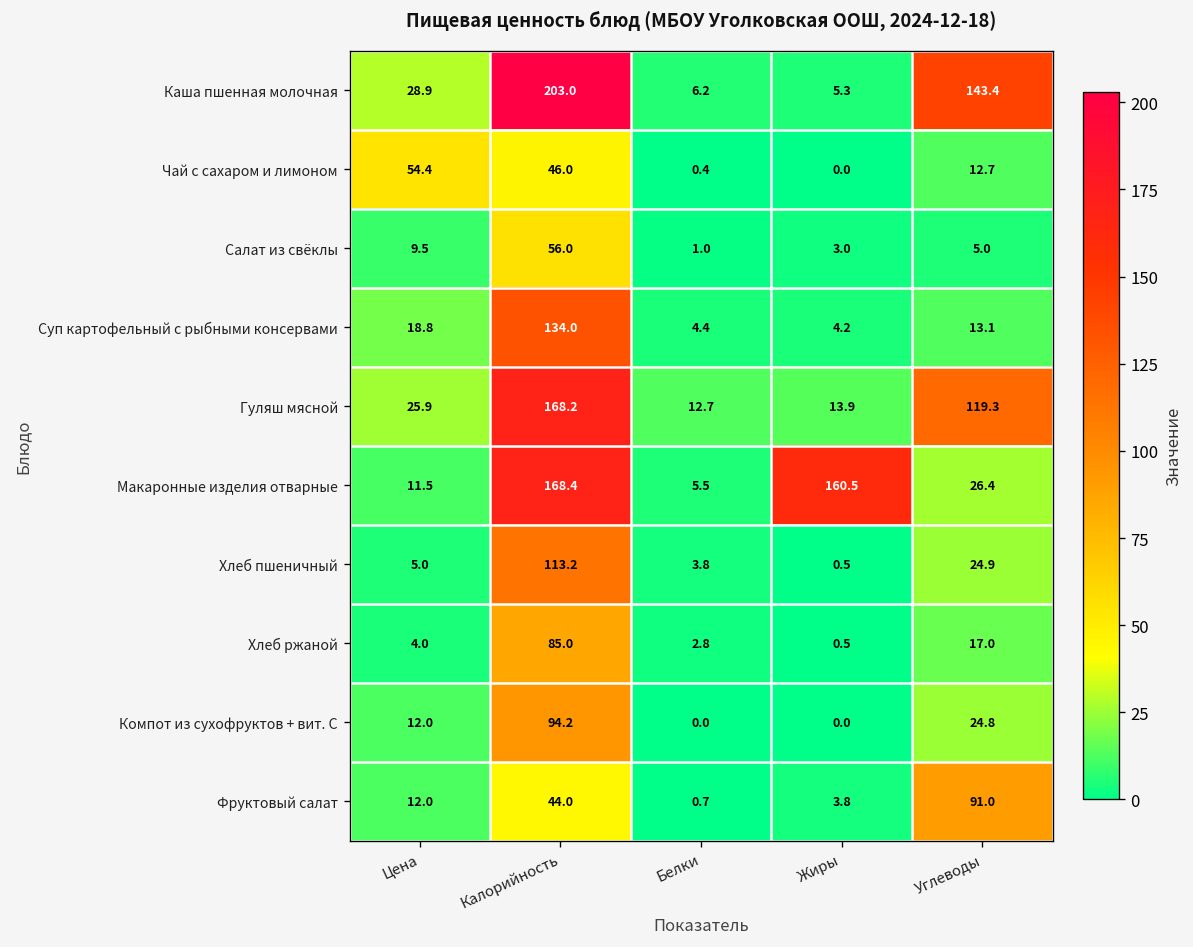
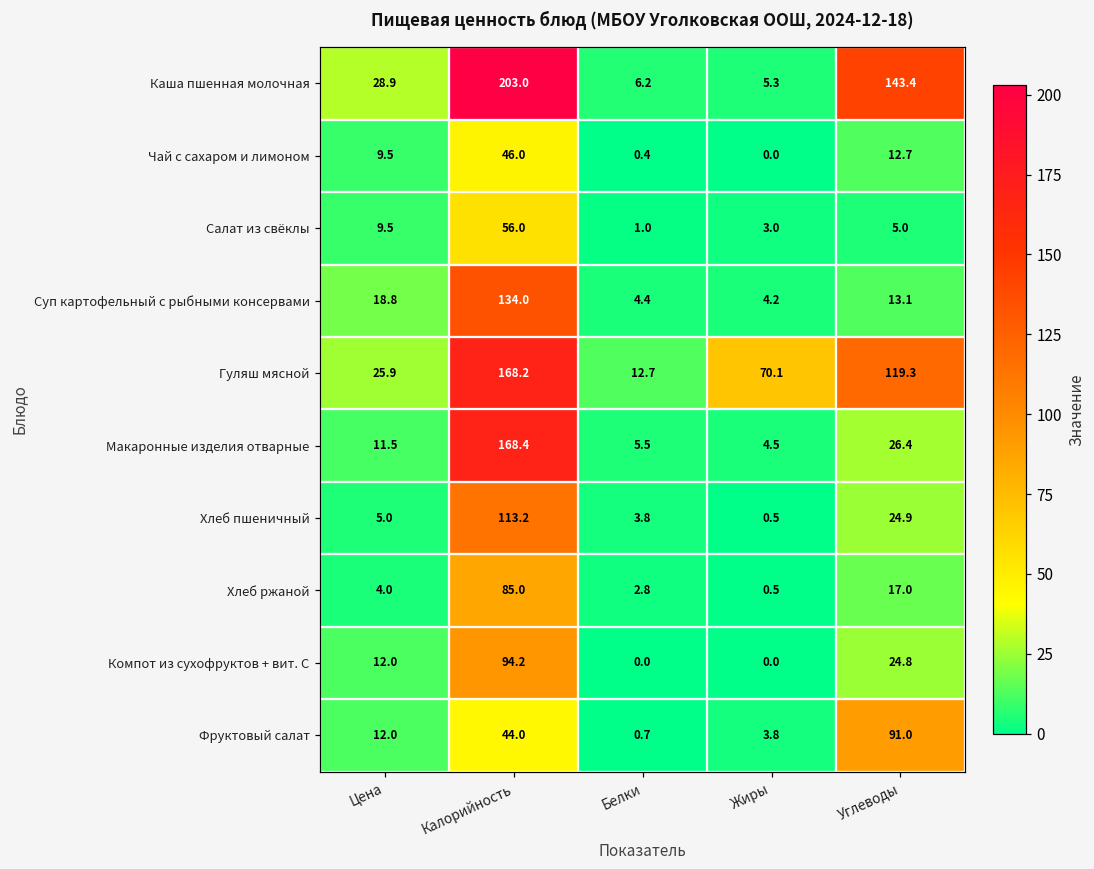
  {
    "Каша пшенная молочная": {
      "Цена": 28.9,
      "Калорийность": 203.0,
      "Белки": 6.2,
      "Жиры": 5.3,
      "Углеводы": 143.4
    },
    "Чай с сахаром и лимоном": {
-     "Цена": 54.4,
+     "Цена": 9.5,
      "Калорийность": 46.0,
      "Белки": 0.4,
      "Жиры": 0.0,
      "Углеводы": 12.7
    },
    "Салат из свёклы": {
      "Цена": 9.5,
      "Калорийность": 56.0,
      "Белки": 1.0,
      "Жиры": 3.0,
      "Углеводы": 5.0
    },
    "Суп картофельный с рыбными консервами": {
      "Цена": 18.8,
      "Калорийность": 134.0,
      "Белки": 4.4,
      "Жиры": 4.2,
      "Углеводы": 13.1
    },
    "Гуляш мясной": {
      "Цена": 25.9,
      "Калорийность": 168.2,
      "Белки": 12.7,
-     "Жиры": 13.9,
+     "Жиры": 70.1,
      "Углеводы": 119.3
    },
    "Макаронные изделия отварные": {
      "Цена": 11.5,
      "Калорийность": 168.4,
      "Белки": 5.5,
-     "Жиры": 160.5,
+     "Жиры": 4.5,
      "Углеводы": 26.4
    },
    "Хлеб пшеничный": {
      "Цена": 5.0,
      "Калорийность": 113.2,
      "Белки": 3.8,
      "Жиры": 0.5,
      "Углеводы": 24.9
    },
    "Хлеб ржаной": {
      "Цена": 4.0,
      "Калорийность": 85.0,
      "Белки": 2.8,
      "Жиры": 0.5,
      "Углеводы": 17.0
    },
    "Компот из сухофруктов + вит. С": {
      "Цена": 12.0,
      "Калорийность": 94.2,
      "Белки": 0.0,
      "Жиры": 0.0,
      "Углеводы": 24.8
    },
    "Фруктовый салат": {
      "Цена": 12.0,
      "Калорийность": 44.0,
      "Белки": 0.7,
      "Жиры": 3.8,
      "Углеводы": 91.0
    }
  }
